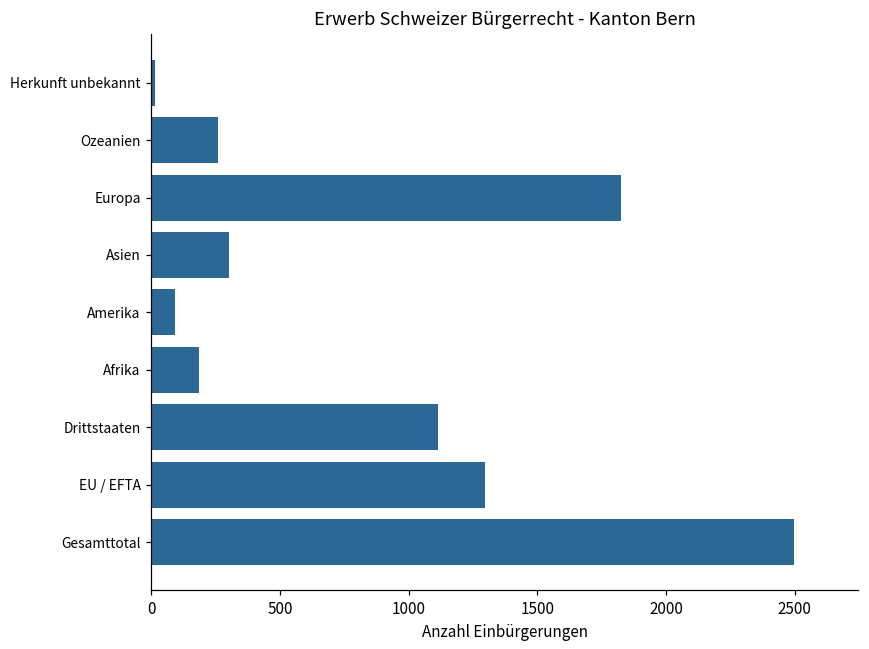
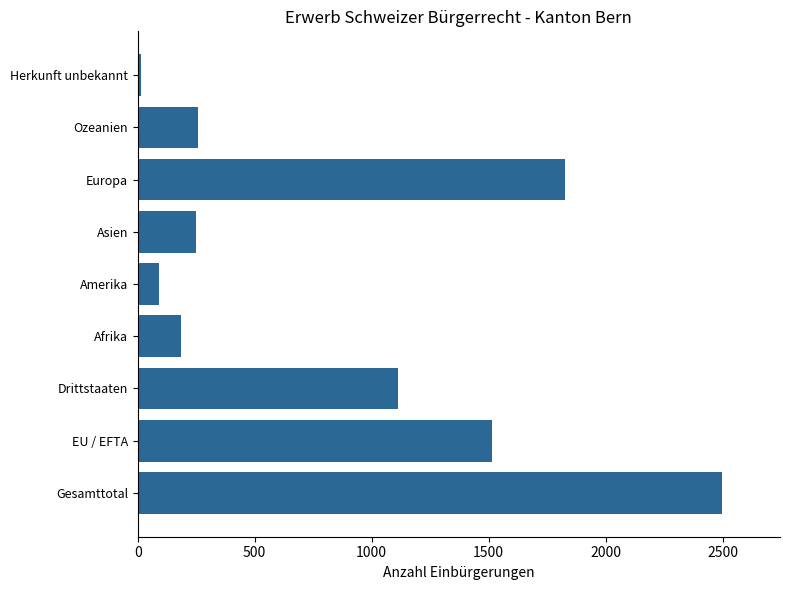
  {
    "Herkunft unbekannt": 10,
    "Ozeanien": 260,
    "Europa": 1830,
-   "Asien": 300,
+   "Asien": 250,
    "Amerika": 90,
    "Afrika": 190,
    "Drittstaaten": 1110,
-   "EU / EFTA": 1300,
+   "EU / EFTA": 1510,
    "Gesamttotal": 2500
  }
